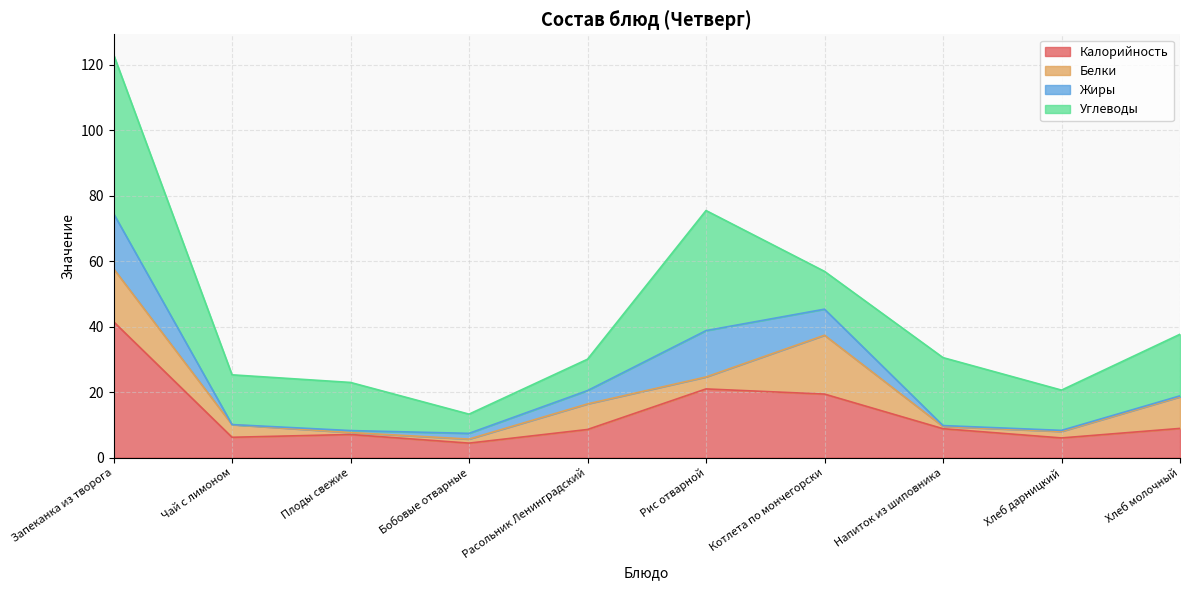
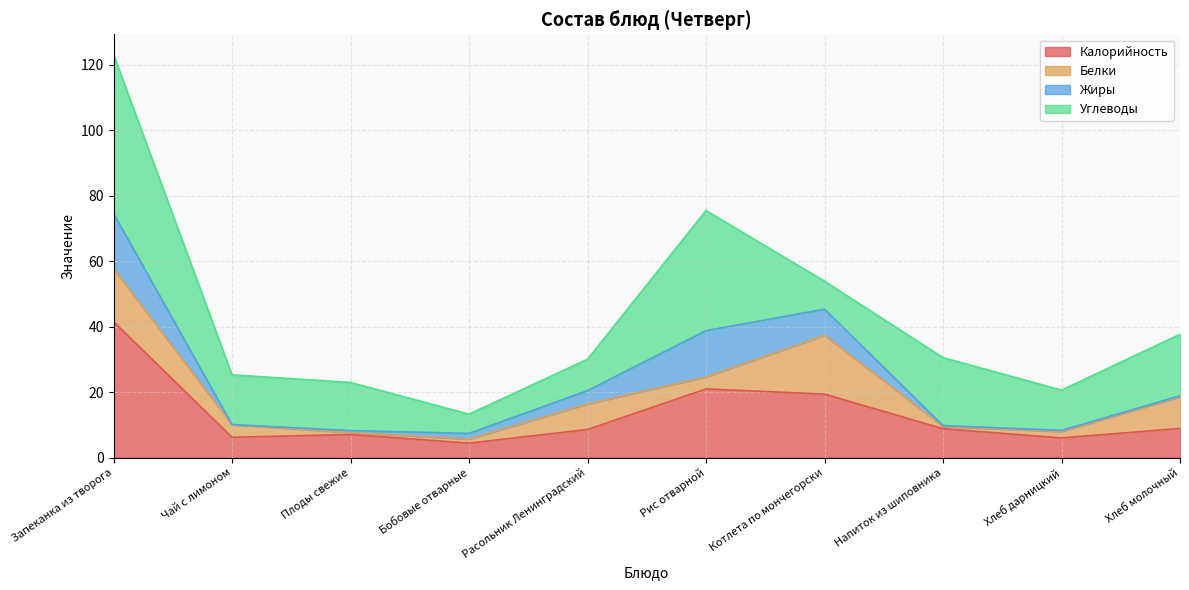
  {
    "Калорийность": {
      "Запеканка из творога": 42,
      "Чай с лимоном": 6,
      "Бобовые отварные": 4,
      "Расольник Ленинградский": 9,
      "Рис отварной": 21,
      "Котлета по мончегорски": 19,
      "Хлеб дарницкий": 6,
      "Хлеб молочный": 9
    },
    "Белки": {
      "Запеканка из творога": 16,
      "Бобовые отварные": 1,
      "Расольник Ленинградский": 8,
      "Рис отварной": 4,
      "Котлета по мончегорски": 18
    },
    "Жиры": {
      "Запеканка из творога": 17,
      "Бобовые отварные": 2,
      "Расольник Ленинградский": 4,
      "Рис отварной": 14,
      "Котлета по мончегорски": 8
    },
    "Углеводы": {
      "Запеканка из творога": 49,
      "Чай с лимоном": 15,
      "Плоды свежие": 15,
      "Бобовые отварные": 6,
      "Расольник Ленинградский": 10,
      "Рис отварной": 37,
-     "Котлета по мончегорски": 12,
+     "Котлета по мончегорски": 9,
      "Напиток из шиповника": 21,
      "Хлеб дарницкий": 12,
      "Хлеб молочный": 19
    }
  }
